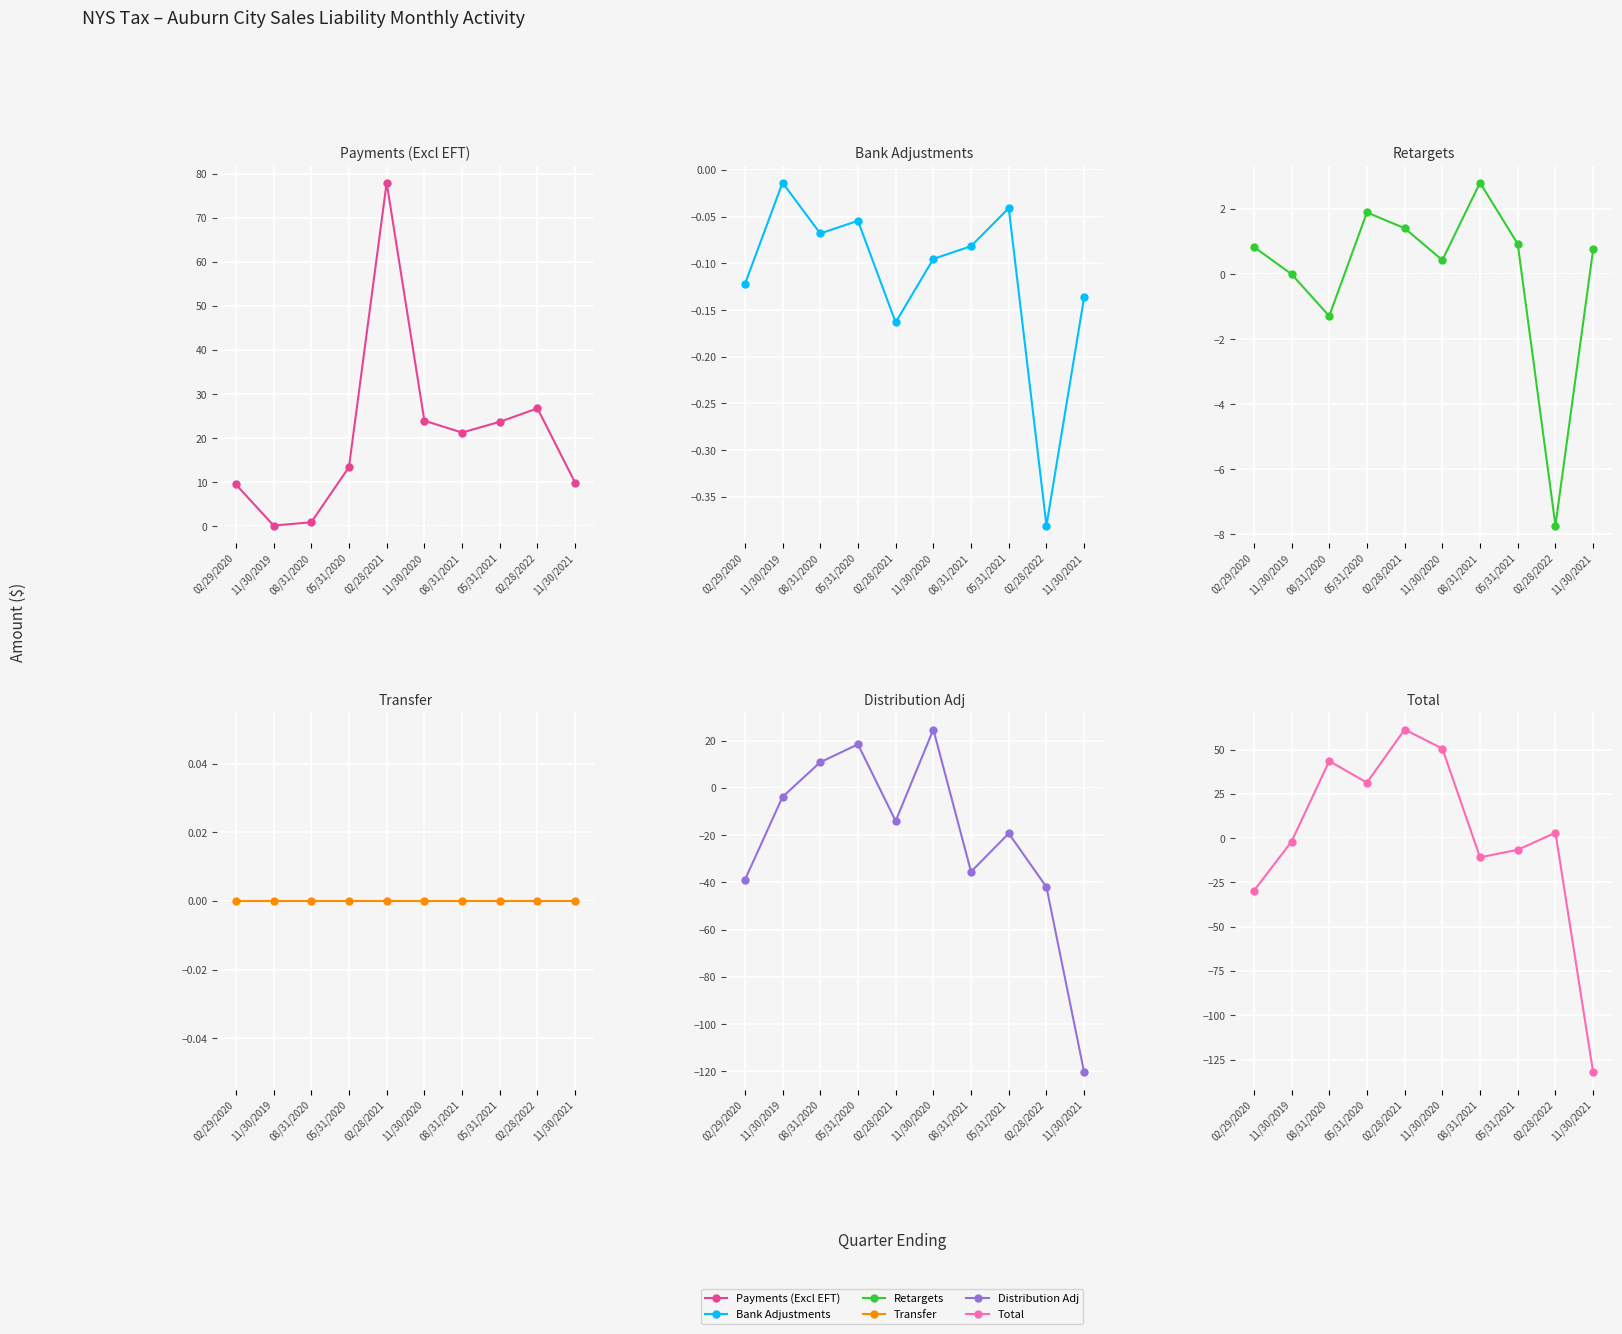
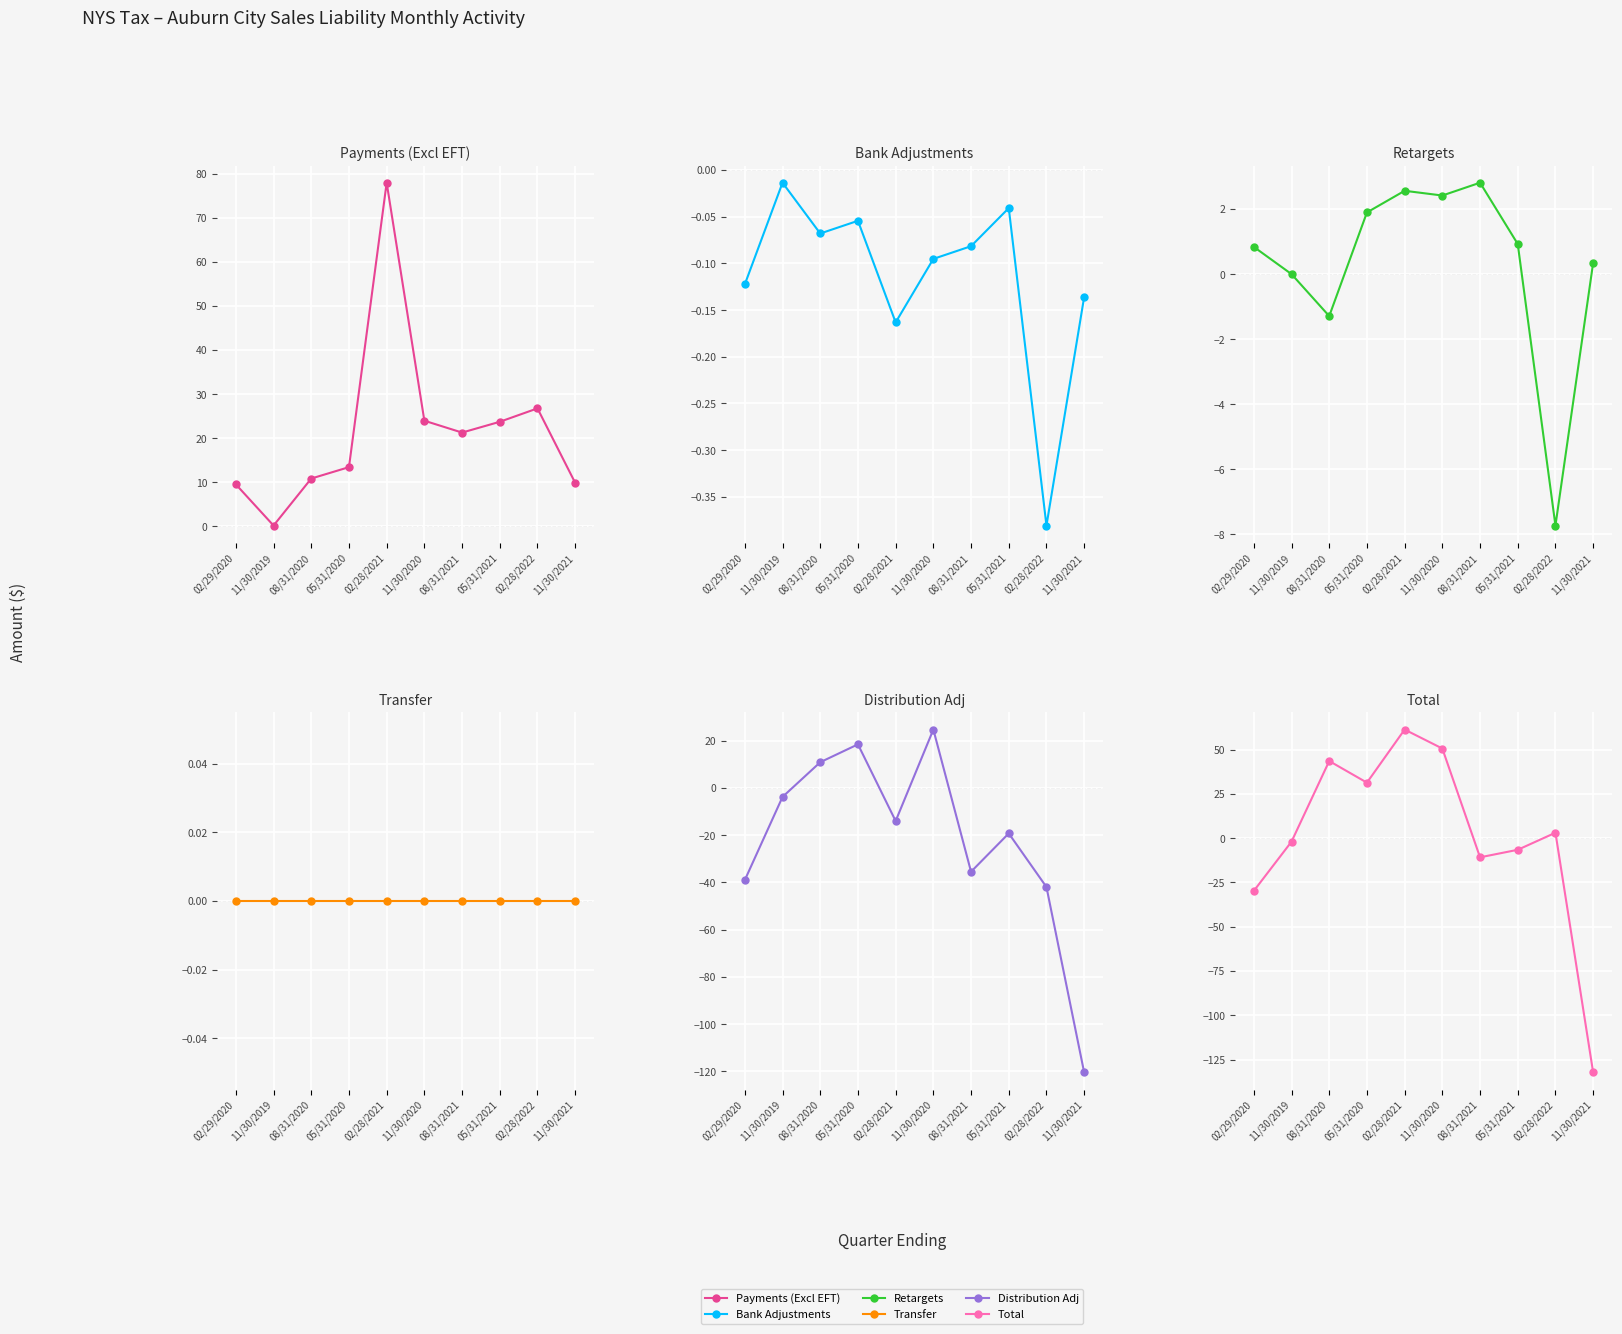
  {
    "Payments (Excl EFT)": {
      "02/29/2020": 10,
      "11/30/2019": 0,
-     "08/31/2020": 1,
+     "08/31/2020": 11,
      "05/31/2020": 13,
      "02/28/2021": 78,
      "11/30/2020": 24,
      "08/31/2021": 21,
      "05/31/2021": 24,
      "02/28/2022": 27,
      "11/30/2021": 10
    },
    "Bank Adjustments": {
      "02/29/2020": -0.12,
      "11/30/2019": -0.01,
      "08/31/2020": -0.07,
      "05/31/2020": -0.05,
      "02/28/2021": -0.16,
      "11/30/2020": -0.10,
      "08/31/2021": -0.08,
      "05/31/2021": -0.04,
      "02/28/2022": -0.38,
      "11/30/2021": -0.14
    },
    "Retargets": {
      "02/29/2020": 0.8,
      "11/30/2019": 0.0,
      "08/31/2020": -1.3,
      "05/31/2020": 1.9,
-     "02/28/2021": 1.4,
-     "11/30/2020": 0.4,
+     "02/28/2021": 2.6,
+     "11/30/2020": 2.4,
      "08/31/2021": 2.8,
      "05/31/2021": 0.9,
      "02/28/2022": -7.7,
-     "11/30/2021": 0.8
+     "11/30/2021": 0.3
    },
    "Transfer": {
      "02/29/2020": 0.000,
      "11/30/2019": 0.000,
      "08/31/2020": 0.000,
      "05/31/2020": 0.000,
      "02/28/2021": 0.000,
      "11/30/2020": 0.000,
      "08/31/2021": 0.000,
      "05/31/2021": 0.000,
      "02/28/2022": 0.000,
      "11/30/2021": 0.000
    },
    "Distribution Adj": {
      "02/29/2020": -39,
      "11/30/2019": -4,
      "08/31/2020": 11,
      "05/31/2020": 18,
      "02/28/2021": -14,
      "11/30/2020": 25,
      "08/31/2021": -35,
      "05/31/2021": -19,
      "02/28/2022": -42,
      "11/30/2021": -120
    },
    "Total": {
      "02/29/2020": -30,
      "11/30/2019": -2,
      "08/31/2020": 43,
      "05/31/2020": 31,
      "02/28/2021": 61,
      "11/30/2020": 51,
      "08/31/2021": -11,
      "05/31/2021": -7,
      "02/28/2022": 3,
      "11/30/2021": -132
    }
  }
